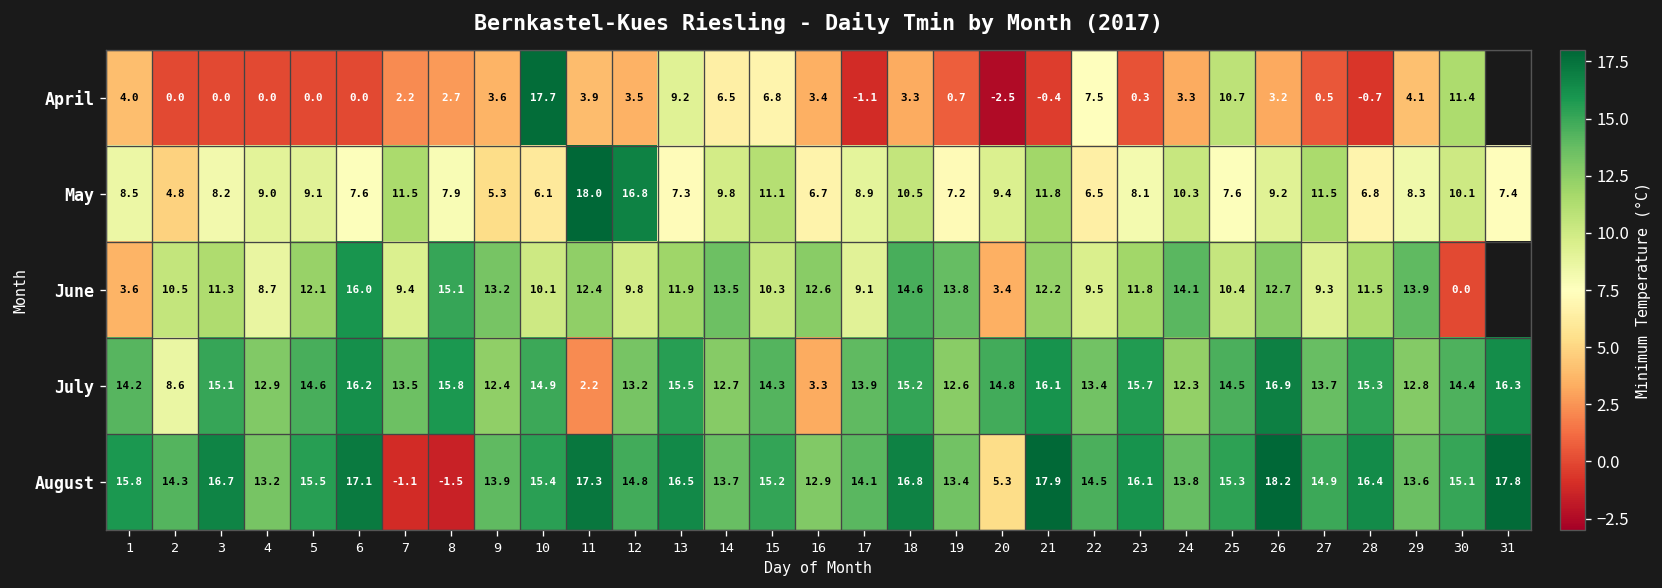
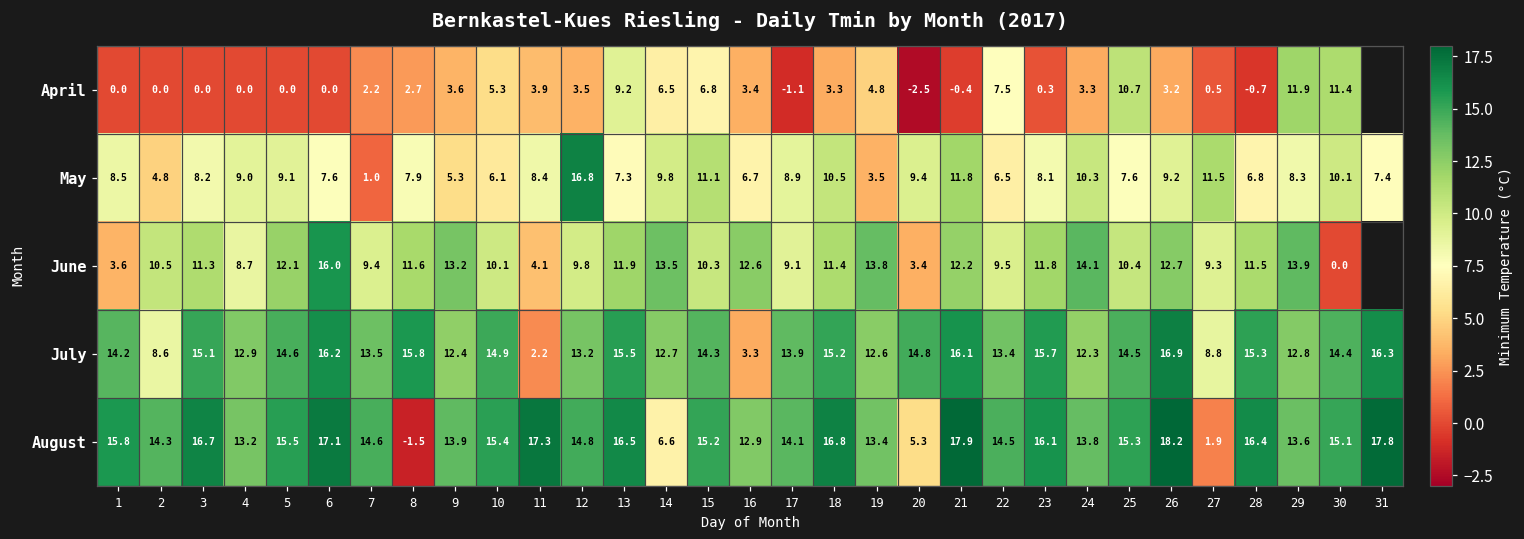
  {
    "April": {
-     "1": 4.0,
+     "1": 0.0,
      "2": 0.0,
      "3": 0.0,
      "4": 0.0,
      "5": 0.0,
      "6": 0.0,
      "7": 2.2,
      "8": 2.7,
      "9": 3.6,
-     "10": 17.7,
+     "10": 5.3,
      "11": 3.9,
      "12": 3.5,
      "13": 9.2,
      "14": 6.5,
      "15": 6.8,
      "16": 3.4,
      "17": -1.1,
      "18": 3.3,
-     "19": 0.7,
+     "19": 4.8,
      "20": -2.5,
      "21": -0.4,
      "22": 7.5,
      "23": 0.3,
      "24": 3.3,
      "25": 10.7,
      "26": 3.2,
      "27": 0.5,
      "28": -0.7,
-     "29": 4.1,
+     "29": 11.9,
      "30": 11.4
    },
    "May": {
      "1": 8.5,
      "2": 4.8,
      "3": 8.2,
      "4": 9.0,
      "5": 9.1,
      "6": 7.6,
-     "7": 11.5,
+     "7": 1.0,
      "8": 7.9,
      "9": 5.3,
      "10": 6.1,
-     "11": 18.0,
+     "11": 8.4,
      "12": 16.8,
      "13": 7.3,
      "14": 9.8,
      "15": 11.1,
      "16": 6.7,
      "17": 8.9,
      "18": 10.5,
-     "19": 7.2,
+     "19": 3.5,
      "20": 9.4,
      "21": 11.8,
      "22": 6.5,
      "23": 8.1,
      "24": 10.3,
      "25": 7.6,
      "26": 9.2,
      "27": 11.5,
      "28": 6.8,
      "29": 8.3,
      "30": 10.1,
      "31": 7.4
    },
    "June": {
      "1": 3.6,
      "2": 10.5,
      "3": 11.3,
      "4": 8.7,
      "5": 12.1,
      "6": 16.0,
      "7": 9.4,
-     "8": 15.1,
+     "8": 11.6,
      "9": 13.2,
      "10": 10.1,
-     "11": 12.4,
+     "11": 4.1,
      "12": 9.8,
      "13": 11.9,
      "14": 13.5,
      "15": 10.3,
      "16": 12.6,
      "17": 9.1,
-     "18": 14.6,
+     "18": 11.4,
      "19": 13.8,
      "20": 3.4,
      "21": 12.2,
      "22": 9.5,
      "23": 11.8,
      "24": 14.1,
      "25": 10.4,
      "26": 12.7,
      "27": 9.3,
      "28": 11.5,
      "29": 13.9,
      "30": 0.0
    },
    "July": {
      "1": 14.2,
      "2": 8.6,
      "3": 15.1,
      "4": 12.9,
      "5": 14.6,
      "6": 16.2,
      "7": 13.5,
      "8": 15.8,
      "9": 12.4,
      "10": 14.9,
      "11": 2.2,
      "12": 13.2,
      "13": 15.5,
      "14": 12.7,
      "15": 14.3,
      "16": 3.3,
      "17": 13.9,
      "18": 15.2,
      "19": 12.6,
      "20": 14.8,
      "21": 16.1,
      "22": 13.4,
      "23": 15.7,
      "24": 12.3,
      "25": 14.5,
      "26": 16.9,
-     "27": 13.7,
+     "27": 8.8,
      "28": 15.3,
      "29": 12.8,
      "30": 14.4,
      "31": 16.3
    },
    "August": {
      "1": 15.8,
      "2": 14.3,
      "3": 16.7,
      "4": 13.2,
      "5": 15.5,
      "6": 17.1,
-     "7": -1.1,
+     "7": 14.6,
      "8": -1.5,
      "9": 13.9,
      "10": 15.4,
      "11": 17.3,
      "12": 14.8,
      "13": 16.5,
-     "14": 13.7,
+     "14": 6.6,
      "15": 15.2,
      "16": 12.9,
      "17": 14.1,
      "18": 16.8,
      "19": 13.4,
      "20": 5.3,
      "21": 17.9,
      "22": 14.5,
      "23": 16.1,
      "24": 13.8,
      "25": 15.3,
      "26": 18.2,
-     "27": 14.9,
+     "27": 1.9,
      "28": 16.4,
      "29": 13.6,
      "30": 15.1,
      "31": 17.8
    }
  }
